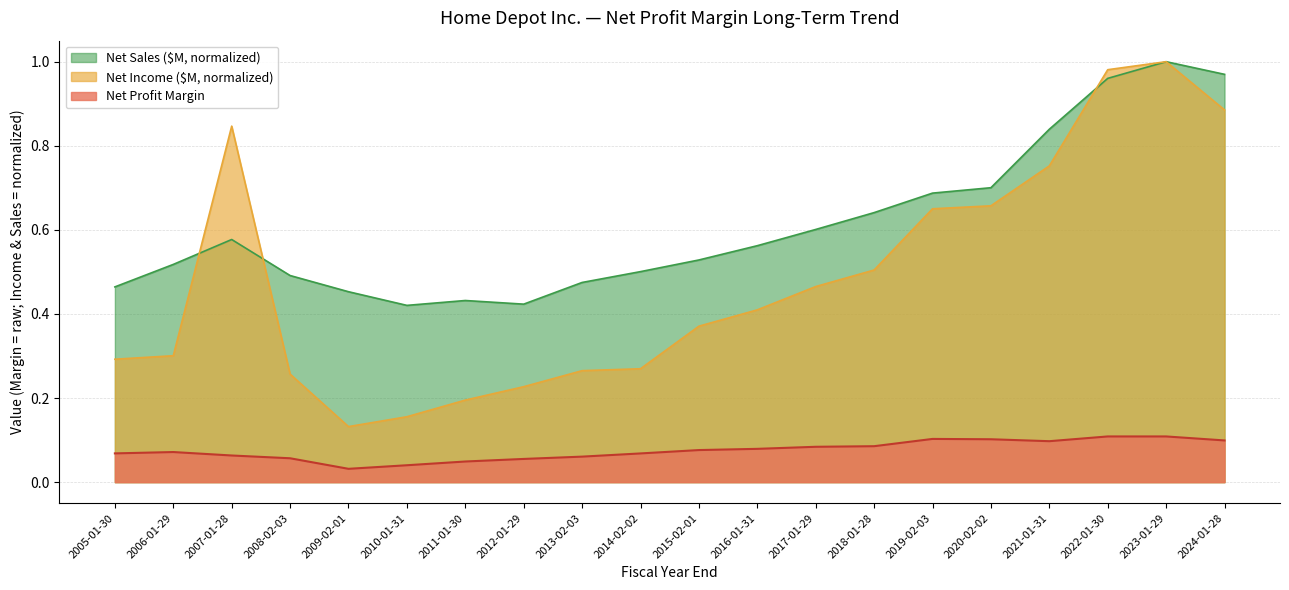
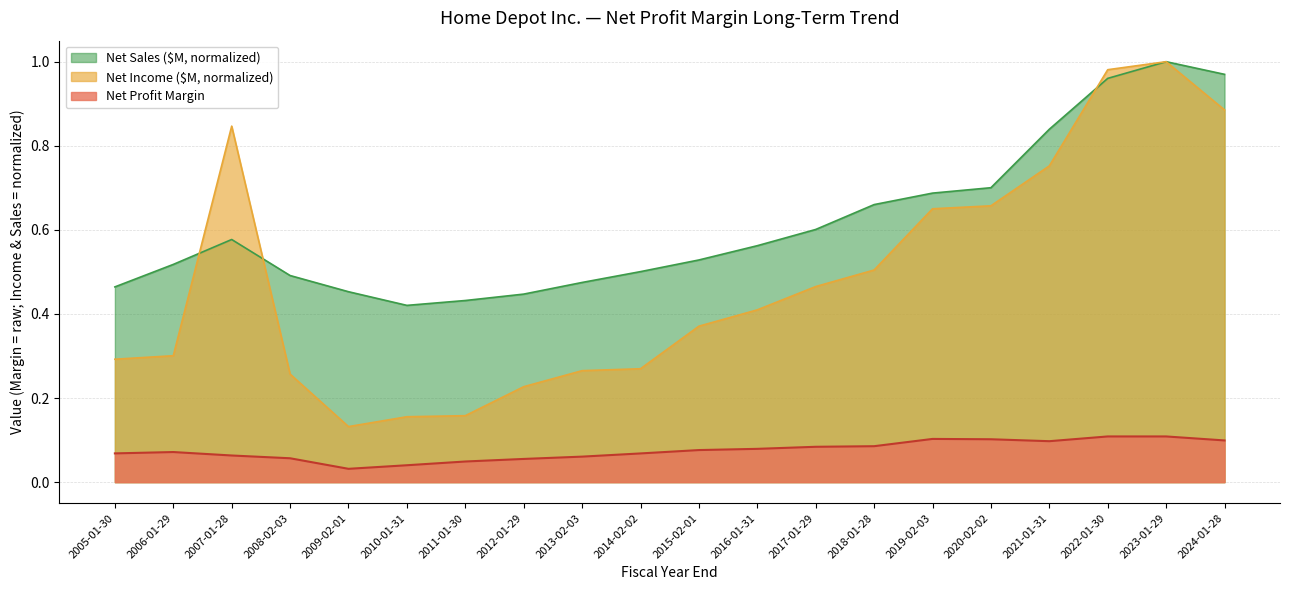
  {
    "Net Sales ($M, normalized)": {
      "2005-01-30": 0.46,
      "2006-01-29": 0.52,
      "2007-01-28": 0.58,
      "2008-02-03": 0.49,
      "2009-02-01": 0.45,
      "2010-01-31": 0.42,
      "2011-01-30": 0.43,
-     "2012-01-29": 0.42,
+     "2012-01-29": 0.45,
      "2013-02-03": 0.47,
      "2014-02-02": 0.50,
      "2015-02-01": 0.53,
      "2016-01-31": 0.56,
      "2017-01-29": 0.60,
-     "2018-01-28": 0.64,
+     "2018-01-28": 0.66,
      "2019-02-03": 0.69,
      "2020-02-02": 0.70,
      "2021-01-31": 0.84,
      "2022-01-30": 0.96,
      "2024-01-28": 0.97
    },
    "Net Income ($M, normalized)": {
      "2005-01-30": 0.29,
      "2006-01-29": 0.30,
      "2007-01-28": 0.85,
      "2008-02-03": 0.26,
      "2009-02-01": 0.13,
      "2010-01-31": 0.16,
-     "2011-01-30": 0.20,
+     "2011-01-30": 0.16,
      "2012-01-29": 0.23,
      "2013-02-03": 0.27,
      "2014-02-02": 0.27,
      "2015-02-01": 0.37,
      "2016-01-31": 0.41,
      "2017-01-29": 0.47,
      "2018-01-28": 0.50,
      "2019-02-03": 0.65,
      "2020-02-02": 0.66,
      "2021-01-31": 0.75,
      "2022-01-30": 0.98,
      "2024-01-28": 0.89
    },
    "Net Profit Margin": {
      "2005-01-30": 0.07,
      "2006-01-29": 0.07,
      "2007-01-28": 0.06,
      "2008-02-03": 0.06,
      "2009-02-01": 0.03,
      "2010-01-31": 0.04,
      "2011-01-30": 0.05,
      "2012-01-29": 0.06,
      "2013-02-03": 0.06,
      "2014-02-02": 0.07,
      "2015-02-01": 0.08,
      "2016-01-31": 0.08,
      "2017-01-29": 0.08,
      "2018-01-28": 0.09,
      "2019-02-03": 0.10,
      "2020-02-02": 0.10,
      "2021-01-31": 0.10,
      "2022-01-30": 0.11,
      "2023-01-29": 0.11,
      "2024-01-28": 0.10
    }
  }
